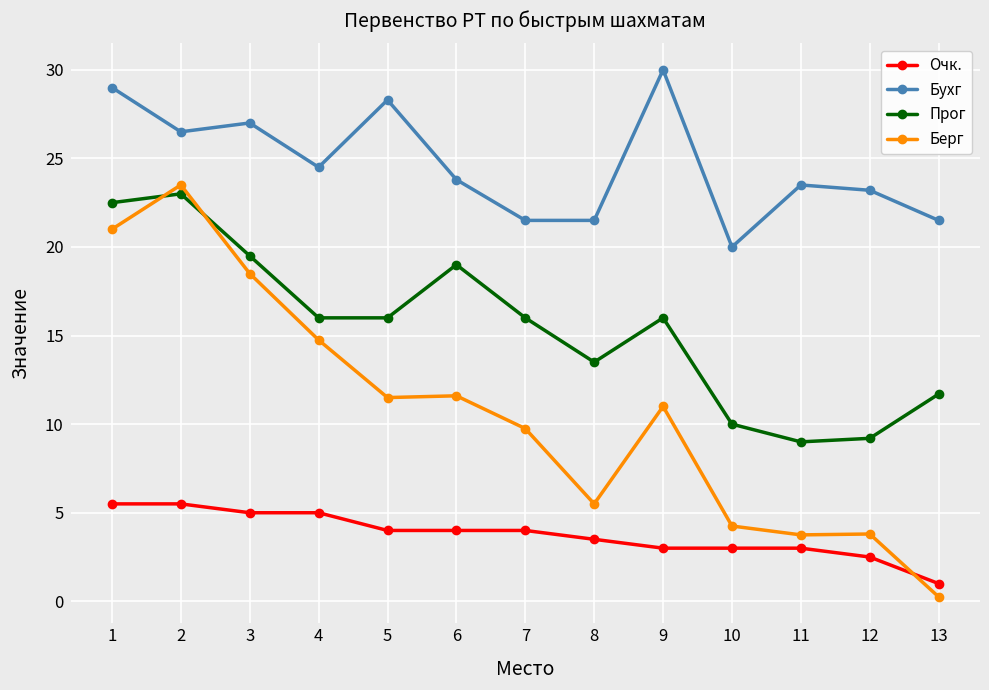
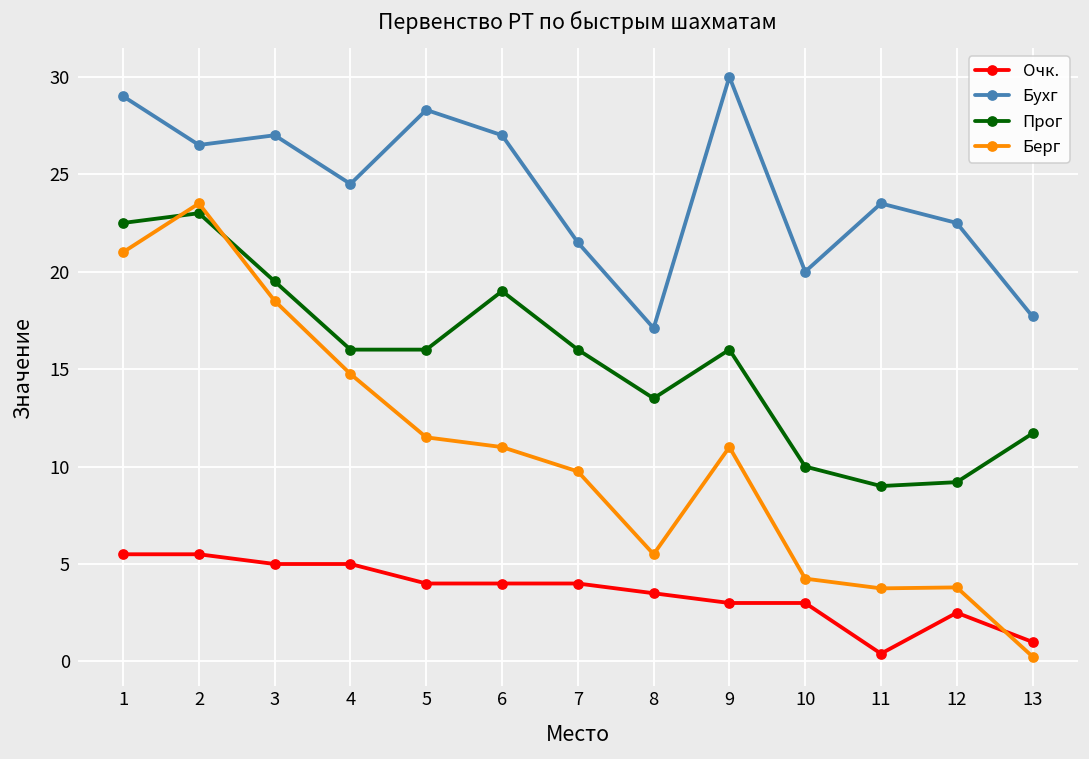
  {
    "Очк.": {
      "1": 5.5,
      "2": 5.5,
      "3": 5.0,
      "4": 5.0,
      "5": 4.0,
      "6": 4.0,
      "7": 4.0,
      "8": 3.5,
      "9": 3.0,
      "10": 3.0,
-     "11": 3.0,
+     "11": 0.4,
      "12": 2.5,
      "13": 1.0
    },
    "Бухг": {
      "1": 29.0,
      "2": 26.5,
      "3": 27.0,
      "4": 24.5,
      "5": 28.3,
-     "6": 23.8,
+     "6": 27.0,
      "7": 21.5,
-     "8": 21.5,
+     "8": 17.1,
      "9": 30.0,
      "10": 20.0,
      "11": 23.5,
-     "12": 23.2,
-     "13": 21.5
+     "12": 22.5,
+     "13": 17.7
    },
    "Прог": {
      "1": 22.5,
      "2": 23.0,
      "3": 19.5,
      "4": 16.0,
      "5": 16.0,
      "6": 19.0,
      "7": 16.0,
      "8": 13.5,
      "9": 16.0,
      "10": 10.0,
      "11": 9.0,
      "12": 9.2,
      "13": 11.7
    },
    "Берг": {
      "1": 21.0,
      "2": 23.5,
      "3": 18.5,
      "4": 14.8,
      "5": 11.5,
-     "6": 11.6,
+     "6": 11.0,
      "7": 9.8,
      "8": 5.5,
      "9": 11.0,
      "10": 4.3,
      "11": 3.8,
      "12": 3.8,
      "13": 0.3
    }
  }
